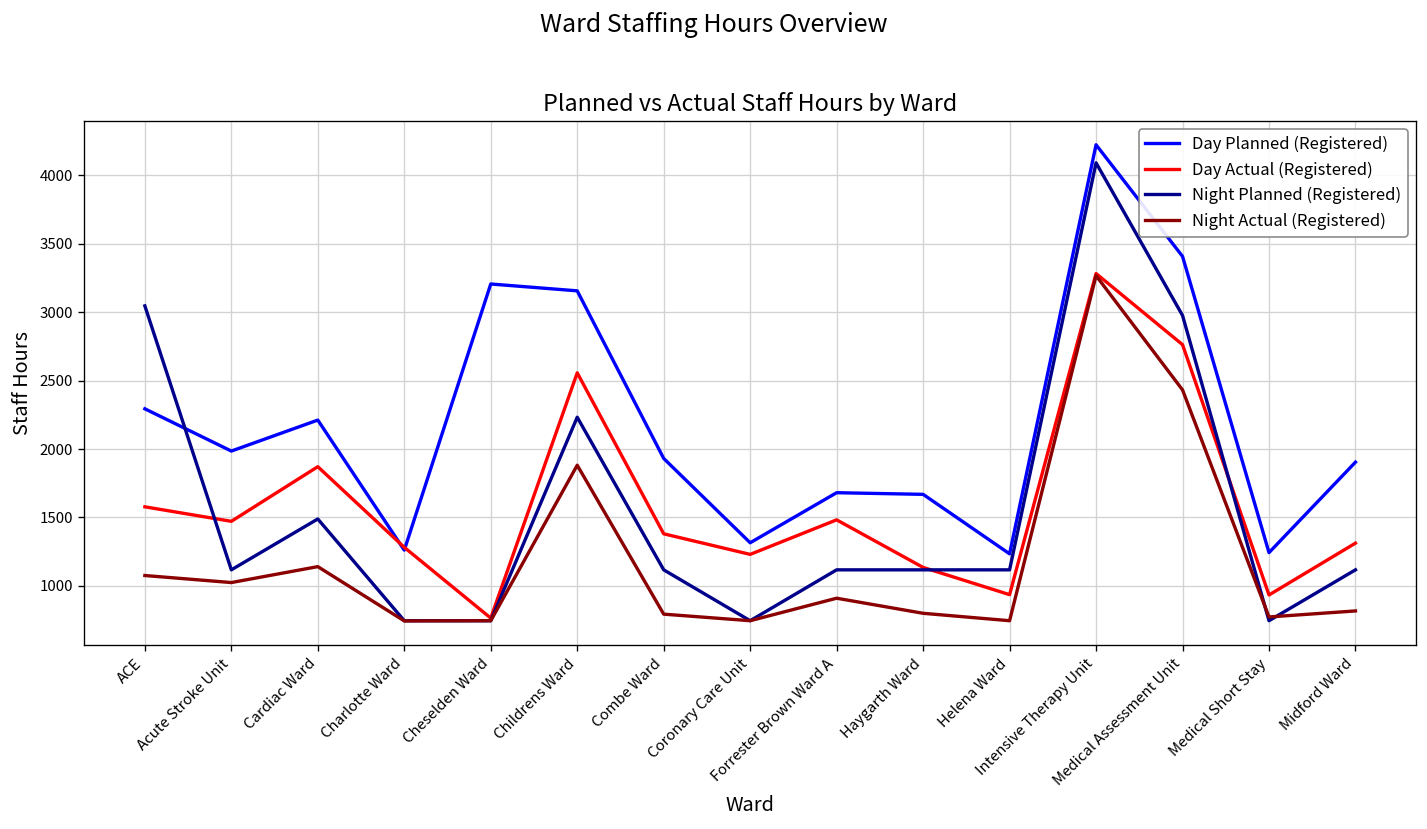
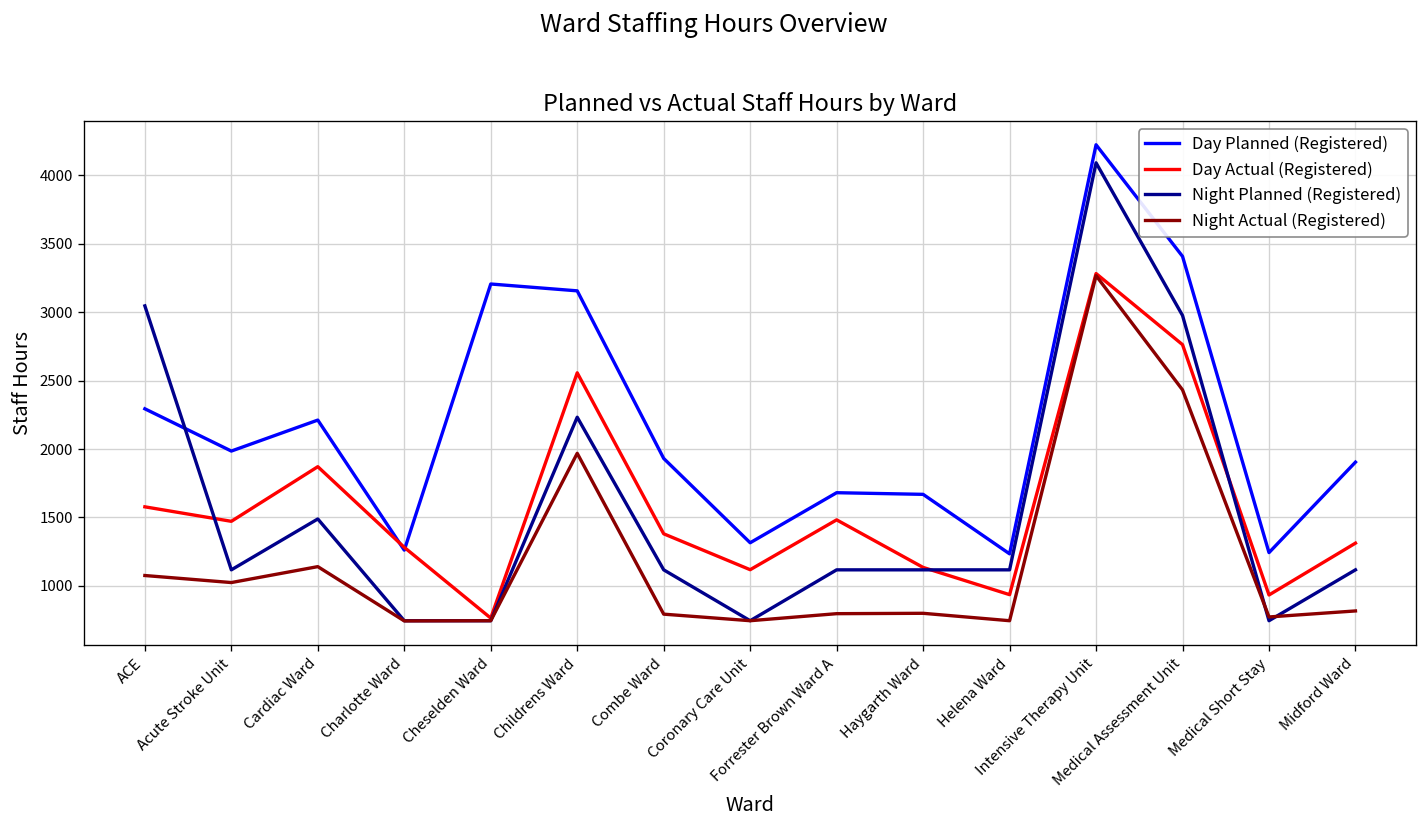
  {
    "Day Planned (Registered)": {
      "ACE": 2290,
      "Acute Stroke Unit": 1980,
      "Cardiac Ward": 2210,
      "Cheselden Ward": 3210,
      "Childrens Ward": 3160,
      "Combe Ward": 1930,
      "Coronary Care Unit": 1310,
      "Forrester Brown Ward A": 1680,
      "Haygarth Ward": 1670,
      "Helena Ward": 1230,
      "Intensive Therapy Unit": 4220,
      "Medical Assessment Unit": 3410,
      "Medical Short Stay": 1240,
      "Midford Ward": 1900
    },
    "Day Actual (Registered)": {
      "ACE": 1580,
      "Acute Stroke Unit": 1470,
      "Cardiac Ward": 1870,
      "Childrens Ward": 2560,
      "Combe Ward": 1380,
-     "Coronary Care Unit": 1230,
+     "Coronary Care Unit": 1120,
      "Forrester Brown Ward A": 1480,
      "Helena Ward": 930,
      "Medical Assessment Unit": 2760,
      "Medical Short Stay": 930,
      "Midford Ward": 1310
    },
    "Night Planned (Registered)": {
      "ACE": 3050,
      "Acute Stroke Unit": 1120,
      "Cardiac Ward": 1490,
      "Childrens Ward": 2230,
      "Combe Ward": 1120,
      "Forrester Brown Ward A": 1120,
      "Helena Ward": 1120,
      "Intensive Therapy Unit": 4090,
      "Medical Assessment Unit": 2980,
      "Medical Short Stay": 740,
      "Midford Ward": 1120
    },
    "Night Actual (Registered)": {
      "ACE": 1070,
      "Acute Stroke Unit": 1020,
      "Cardiac Ward": 1140,
-     "Childrens Ward": 1880,
+     "Childrens Ward": 1970,
      "Combe Ward": 790,
-     "Forrester Brown Ward A": 910,
+     "Forrester Brown Ward A": 800,
      "Haygarth Ward": 800,
      "Helena Ward": 740,
      "Medical Assessment Unit": 2430,
      "Medical Short Stay": 770,
      "Midford Ward": 820
    }
  }
